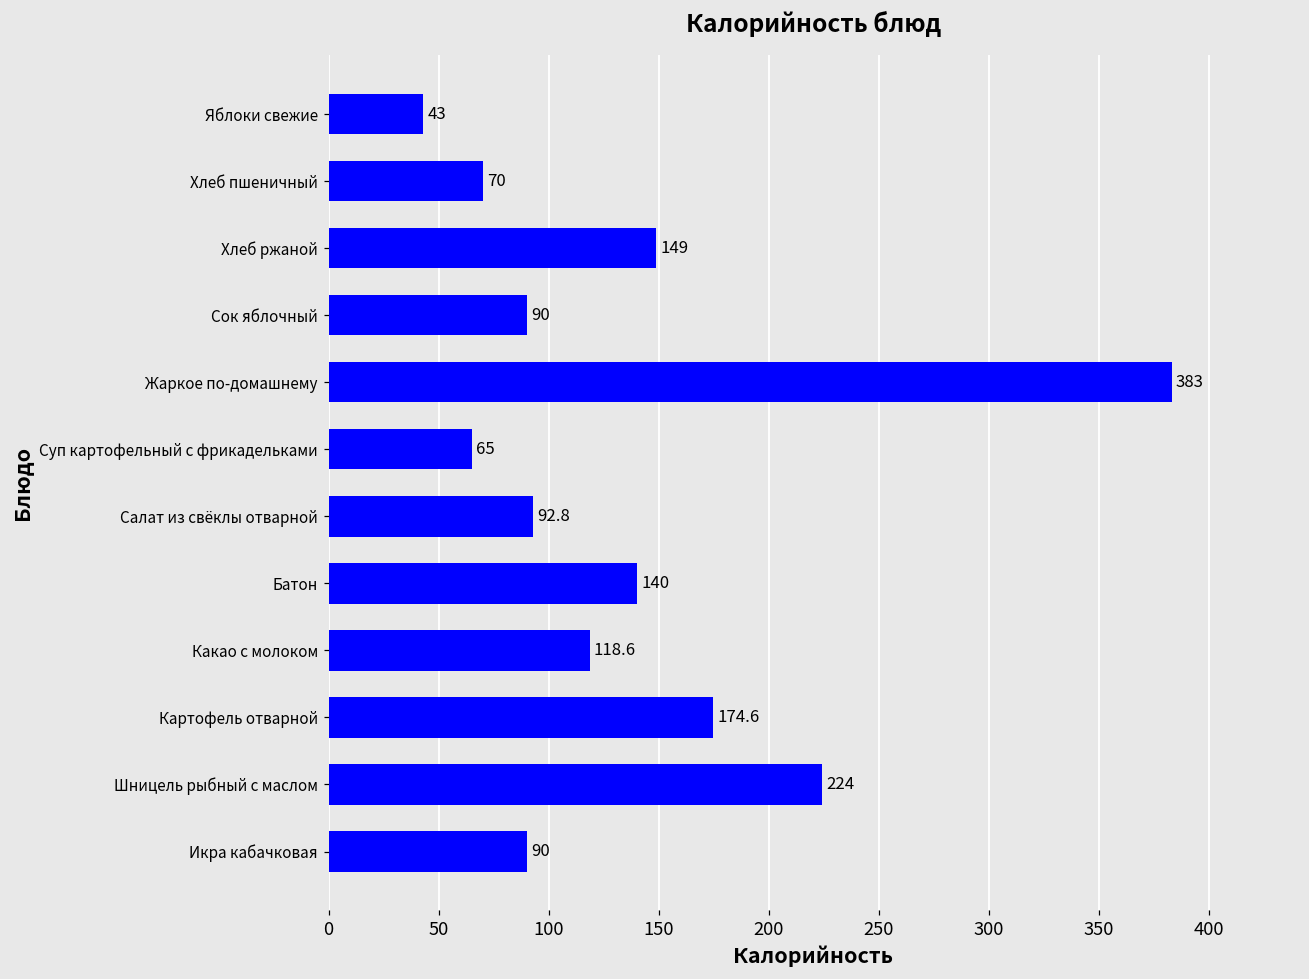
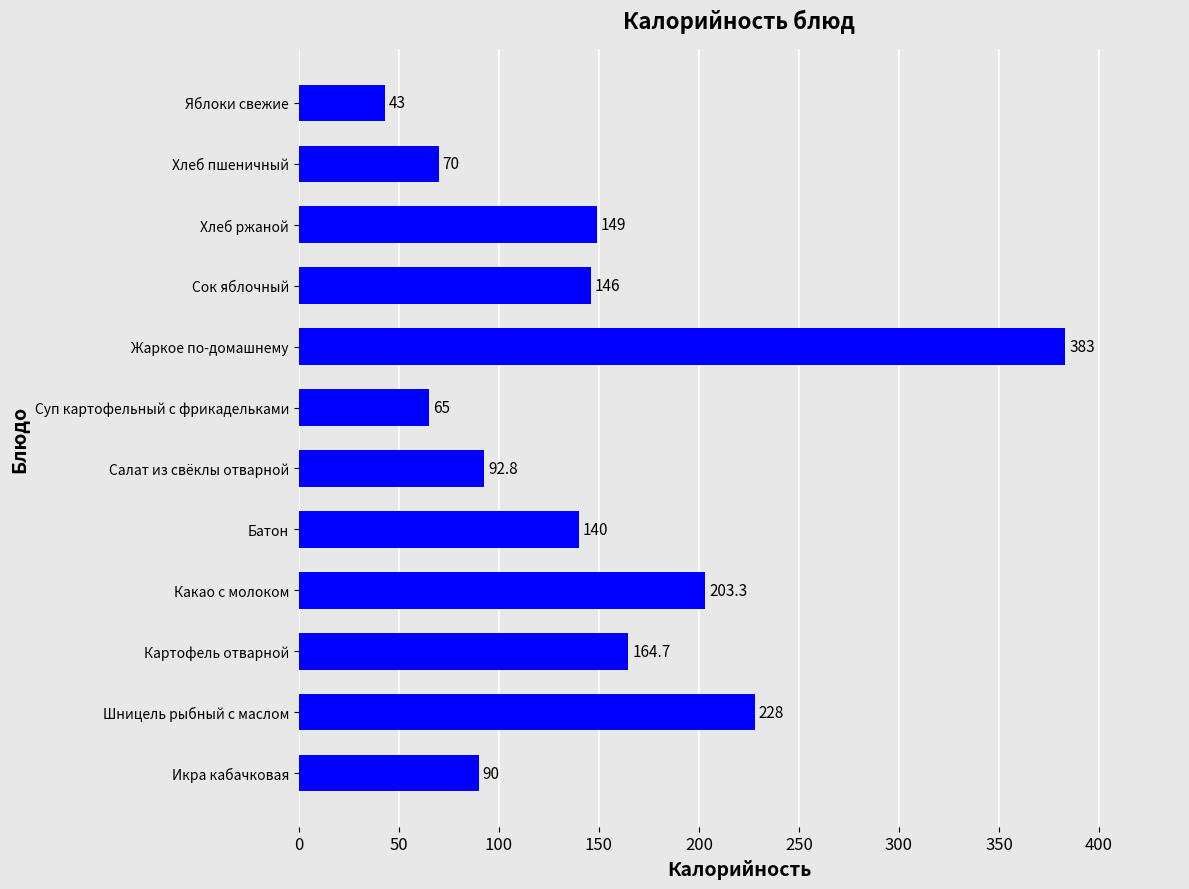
  {
    "Яблоки свежие": 43,
    "Хлеб пшеничный": 70,
    "Хлеб ржаной": 149,
-   "Сок яблочный": 90,
+   "Сок яблочный": 146,
    "Жаркое по-домашнему": 383,
    "Суп картофельный с фрикадельками": 65,
    "Салат из свёклы отварной": 92.8,
    "Батон": 140,
-   "Какао с молоком": 118.6,
-   "Картофель отварной": 174.6,
-   "Шницель рыбный с маслом": 224,
+   "Какао с молоком": 203.3,
+   "Картофель отварной": 164.7,
+   "Шницель рыбный с маслом": 228,
    "Икра кабачковая": 90
  }
